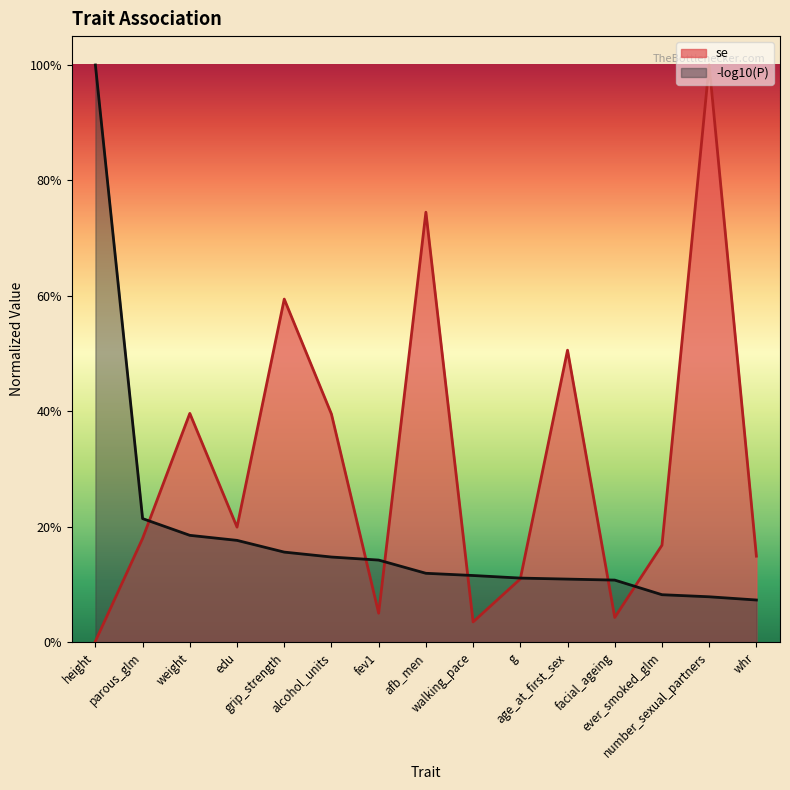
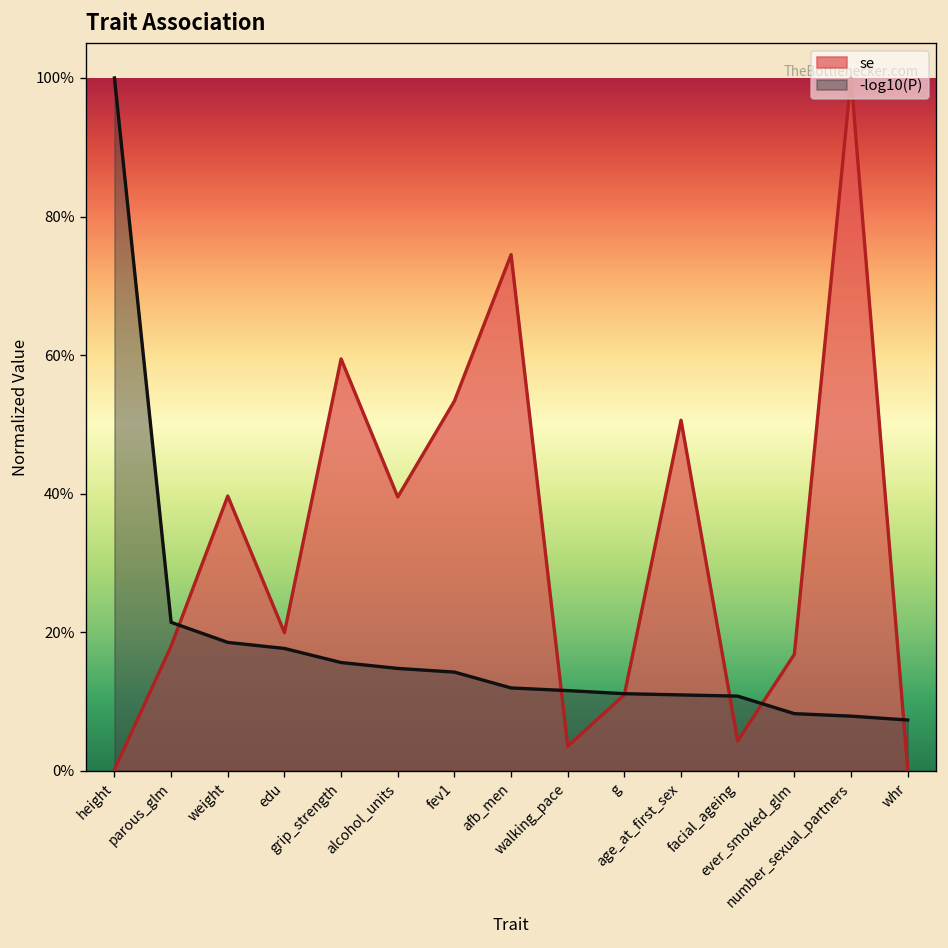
  {
    "se": {
      "height": "0%",
      "parous_glm": "18%",
      "weight": "40%",
      "edu": "20%",
      "grip_strength": "59%",
      "alcohol_units": "40%",
-     "fev1": "5%",
+     "fev1": "53%",
      "afb_men": "75%",
      "walking_pace": "4%",
      "age_at_first_sex": "51%",
      "facial_ageing": "4%",
      "ever_smoked_glm": "17%",
-     "whr": "15%"
+     "whr": "0%"
    },
    "-log10(P)": {
      "height": "100%",
      "parous_glm": "21%",
      "weight": "19%",
      "edu": "18%",
      "grip_strength": "16%",
      "alcohol_units": "15%",
      "fev1": "14%",
      "afb_men": "12%",
      "walking_pace": "12%",
      "age_at_first_sex": "11%",
      "facial_ageing": "11%",
      "ever_smoked_glm": "8%",
      "number_sexual_partners": "8%",
      "whr": "7%"
    }
  }
